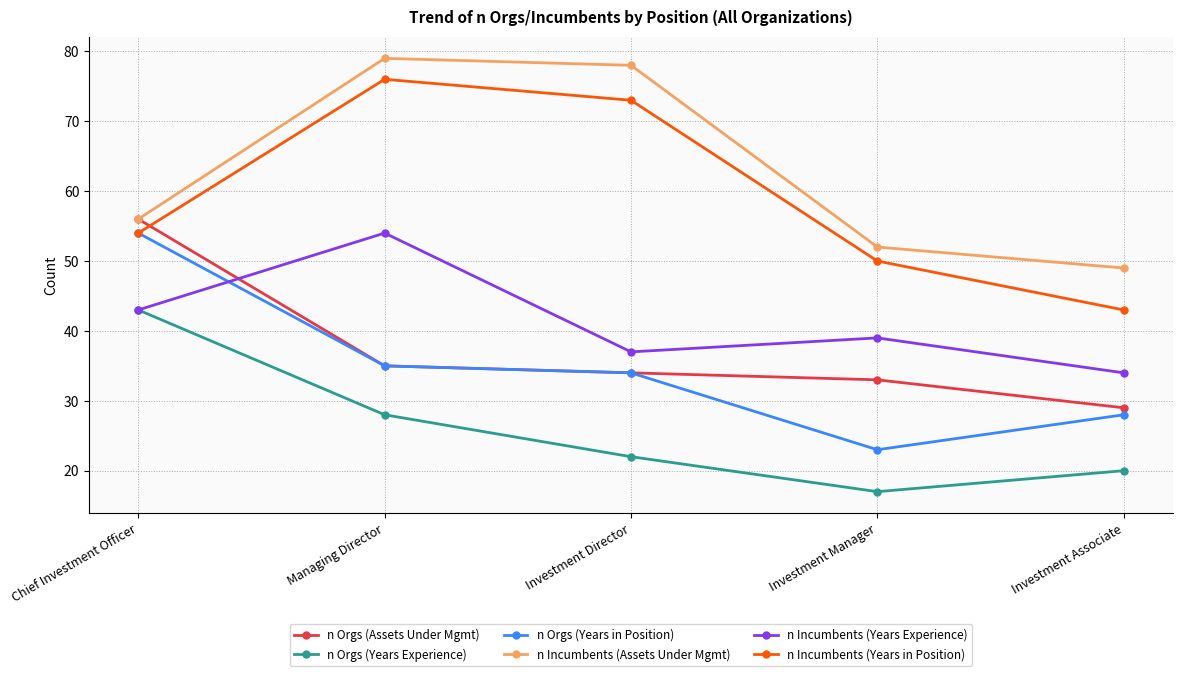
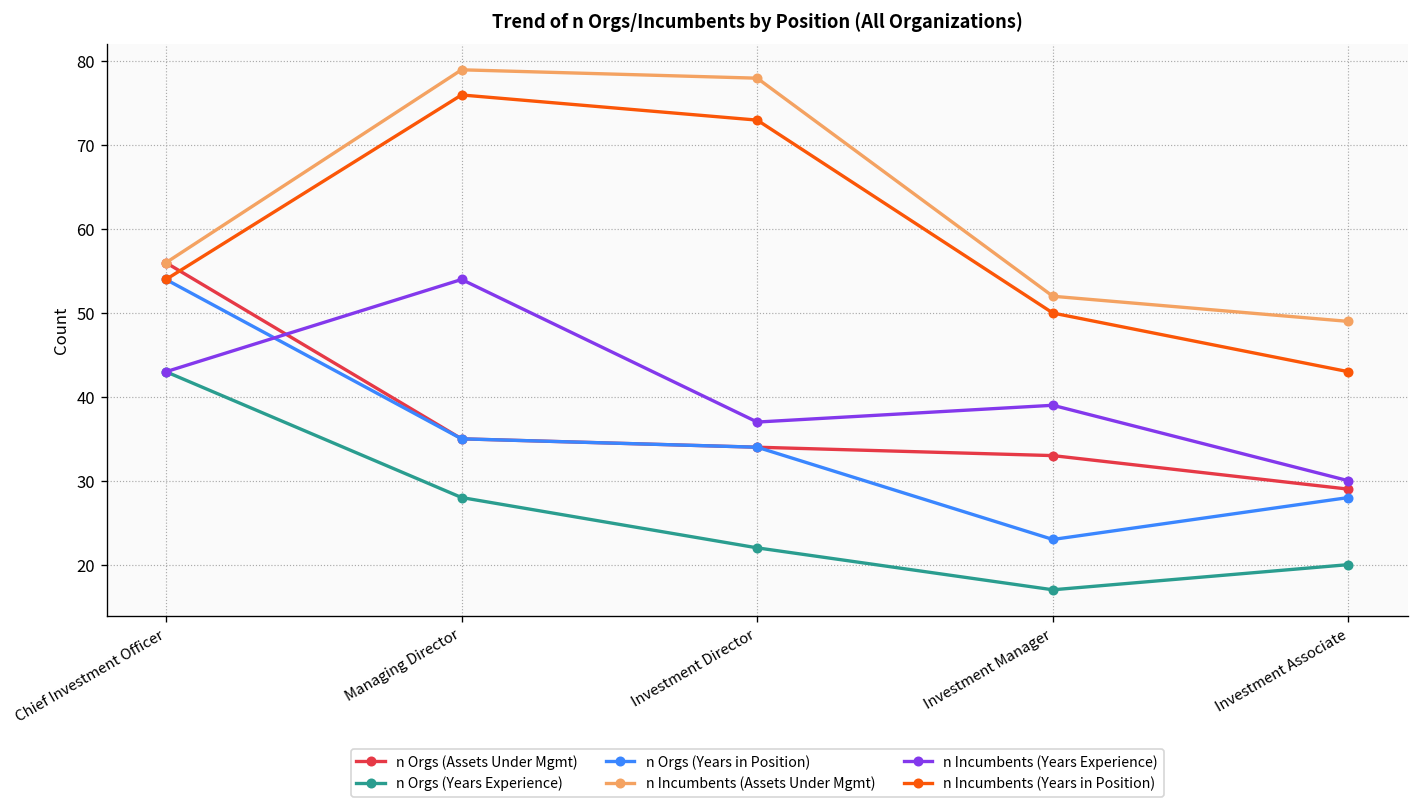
  {
    "n Orgs (Assets Under Mgmt)": {
      "Investment Manager": 33,
      "Investment Associate": 29
    },
    "n Orgs (Years Experience)": {
      "Managing Director": 28,
      "Investment Director": 22,
      "Investment Manager": 17,
      "Investment Associate": 20
    },
    "n Orgs (Years in Position)": {
      "Investment Manager": 23,
      "Investment Associate": 28
    },
    "n Incumbents (Assets Under Mgmt)": {
      "Managing Director": 79,
      "Investment Director": 78,
      "Investment Manager": 52,
      "Investment Associate": 49
    },
    "n Incumbents (Years Experience)": {
      "Managing Director": 54,
      "Investment Director": 37,
      "Investment Manager": 39,
-     "Investment Associate": 34
+     "Investment Associate": 30
    },
    "n Incumbents (Years in Position)": {
      "Managing Director": 76,
      "Investment Director": 73,
      "Investment Manager": 50,
      "Investment Associate": 43
    }
  }
